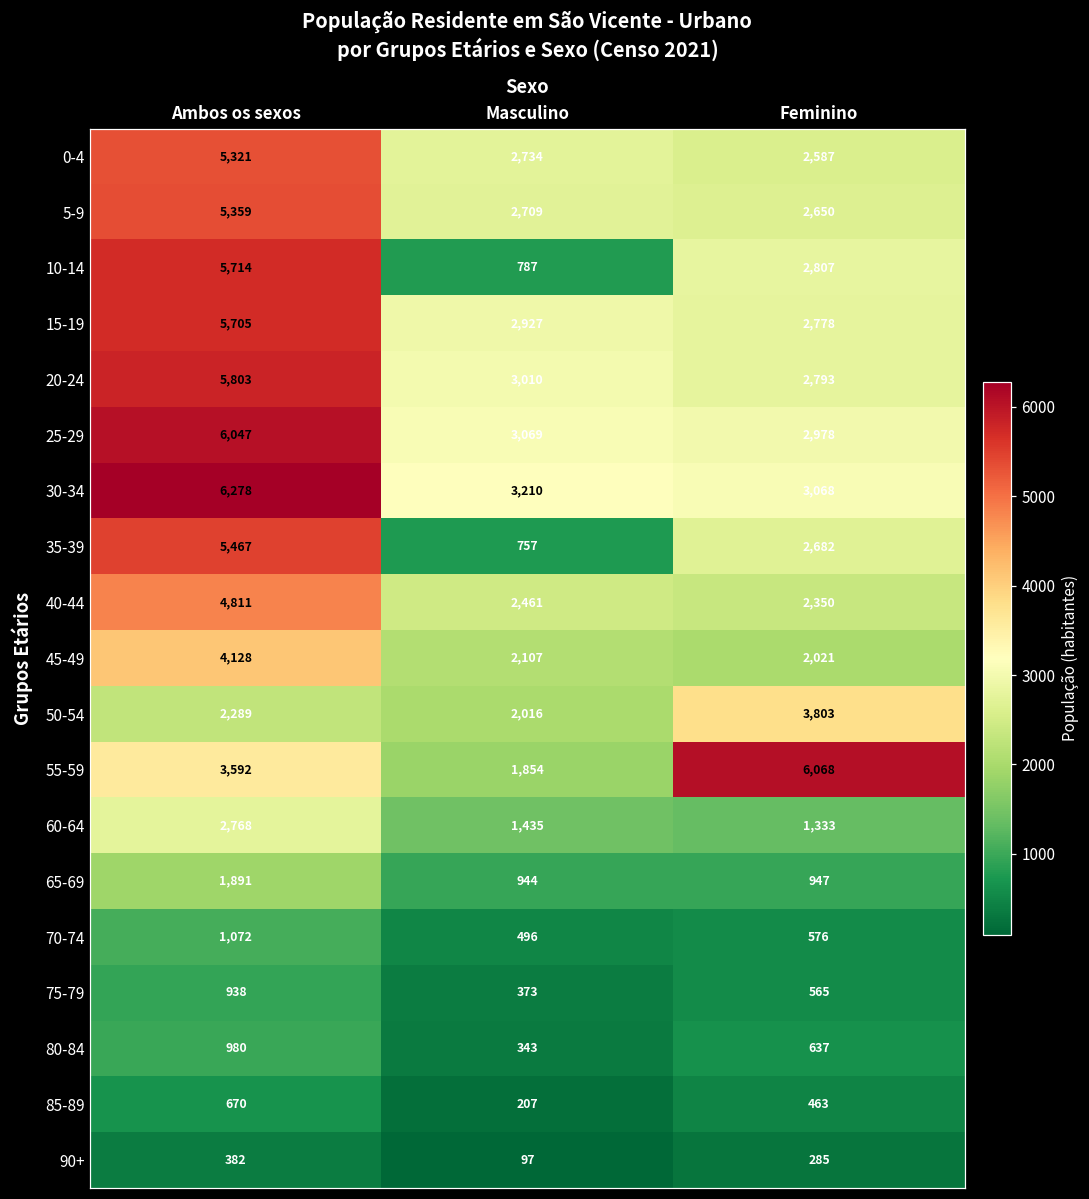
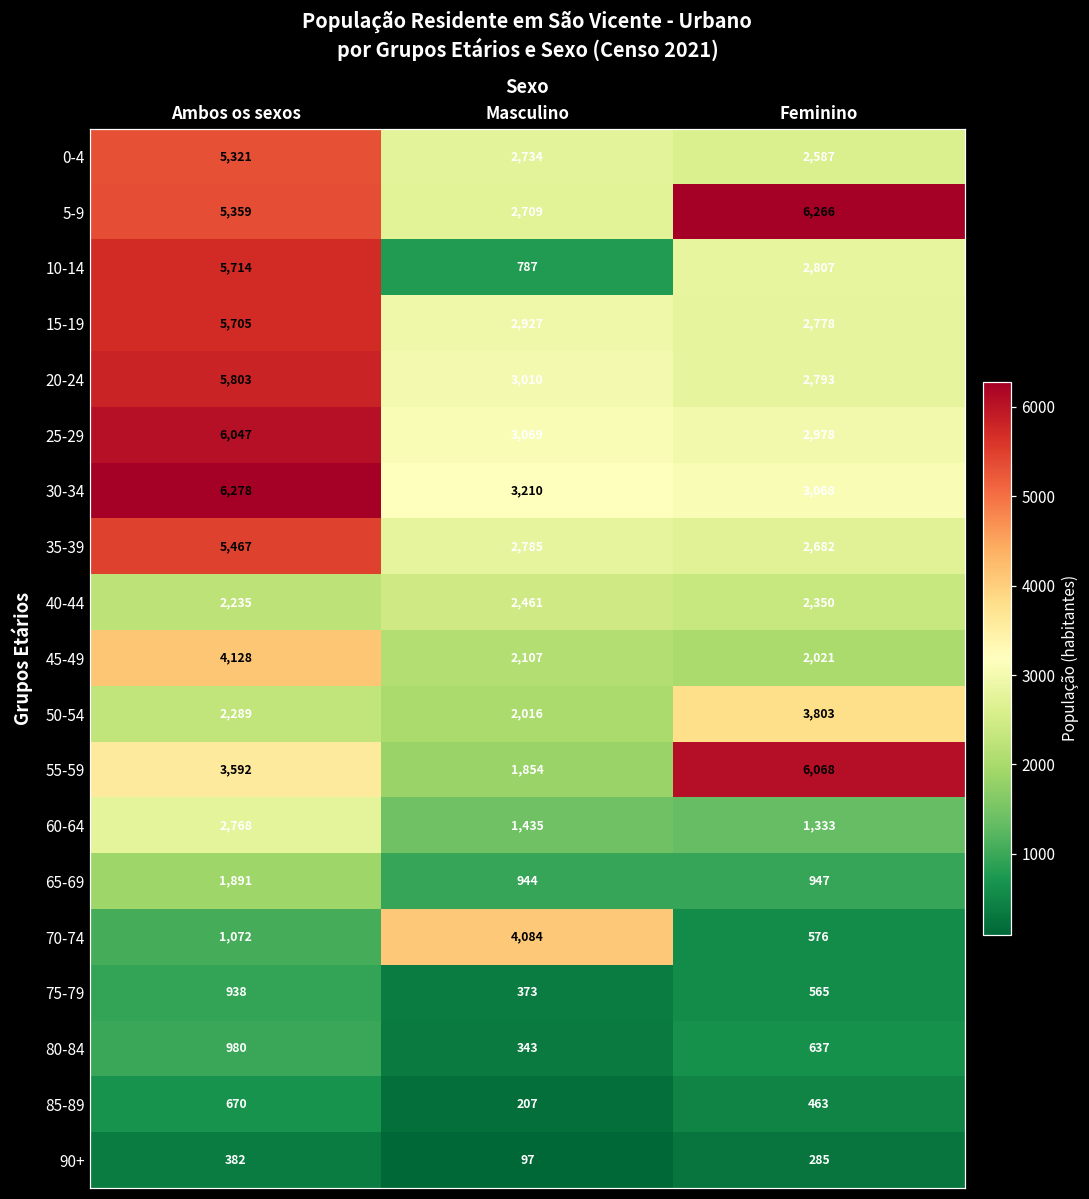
  {
    "0-4": {
      "Ambos os sexos": "5,321",
      "Masculino": "2,734",
      "Feminino": "2,587"
    },
    "5-9": {
      "Ambos os sexos": "5,359",
      "Masculino": "2,709",
-     "Feminino": "2,650"
+     "Feminino": "6,266"
    },
    "10-14": {
      "Ambos os sexos": "5,714",
      "Masculino": "787",
      "Feminino": "2,807"
    },
    "15-19": {
      "Ambos os sexos": "5,705",
      "Masculino": "2,927",
      "Feminino": "2,778"
    },
    "20-24": {
      "Ambos os sexos": "5,803",
      "Masculino": "3,010",
      "Feminino": "2,793"
    },
    "25-29": {
      "Ambos os sexos": "6,047",
      "Masculino": "3,069",
      "Feminino": "2,978"
    },
    "30-34": {
      "Ambos os sexos": "6,278",
      "Masculino": "3,210",
      "Feminino": "3,068"
    },
    "35-39": {
      "Ambos os sexos": "5,467",
-     "Masculino": "757",
+     "Masculino": "2,785",
      "Feminino": "2,682"
    },
    "40-44": {
-     "Ambos os sexos": "4,811",
+     "Ambos os sexos": "2,235",
      "Masculino": "2,461",
      "Feminino": "2,350"
    },
    "45-49": {
      "Ambos os sexos": "4,128",
      "Masculino": "2,107",
      "Feminino": "2,021"
    },
    "50-54": {
      "Ambos os sexos": "2,289",
      "Masculino": "2,016",
      "Feminino": "3,803"
    },
    "55-59": {
      "Ambos os sexos": "3,592",
      "Masculino": "1,854",
      "Feminino": "6,068"
    },
    "60-64": {
      "Ambos os sexos": "2,768",
      "Masculino": "1,435",
      "Feminino": "1,333"
    },
    "65-69": {
      "Ambos os sexos": "1,891",
      "Masculino": "944",
      "Feminino": "947"
    },
    "70-74": {
      "Ambos os sexos": "1,072",
-     "Masculino": "496",
+     "Masculino": "4,084",
      "Feminino": "576"
    },
    "75-79": {
      "Ambos os sexos": "938",
      "Masculino": "373",
      "Feminino": "565"
    },
    "80-84": {
      "Ambos os sexos": "980",
      "Masculino": "343",
      "Feminino": "637"
    },
    "85-89": {
      "Ambos os sexos": "670",
      "Masculino": "207",
      "Feminino": "463"
    },
    "90+": {
      "Ambos os sexos": "382",
      "Masculino": "97",
      "Feminino": "285"
    }
  }
